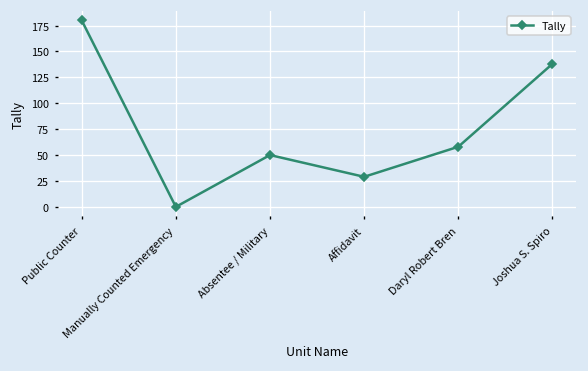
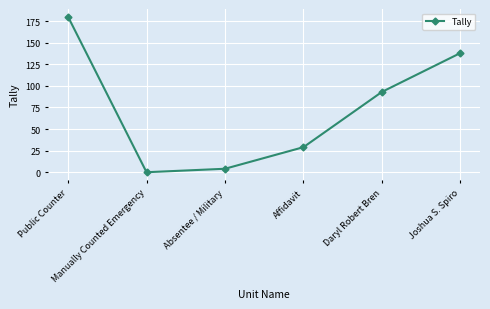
  {
    "Public Counter": 180,
    "Manually Counted Emergency": 0,
-   "Absentee / Military": 50,
+   "Absentee / Military": 0,
    "Affidavit": 30,
-   "Daryl Robert Bren": 60,
+   "Daryl Robert Bren": 90,
    "Joshua S. Spiro": 140
  }
